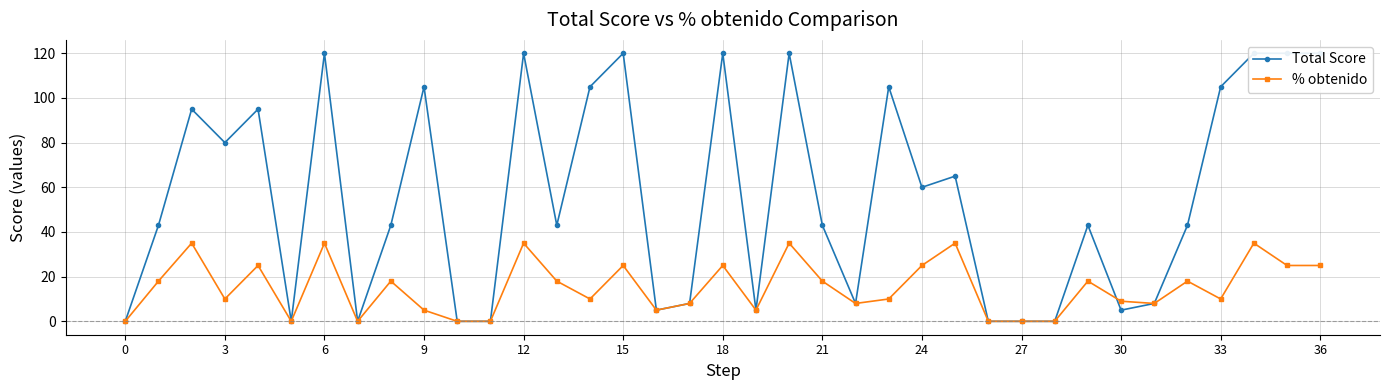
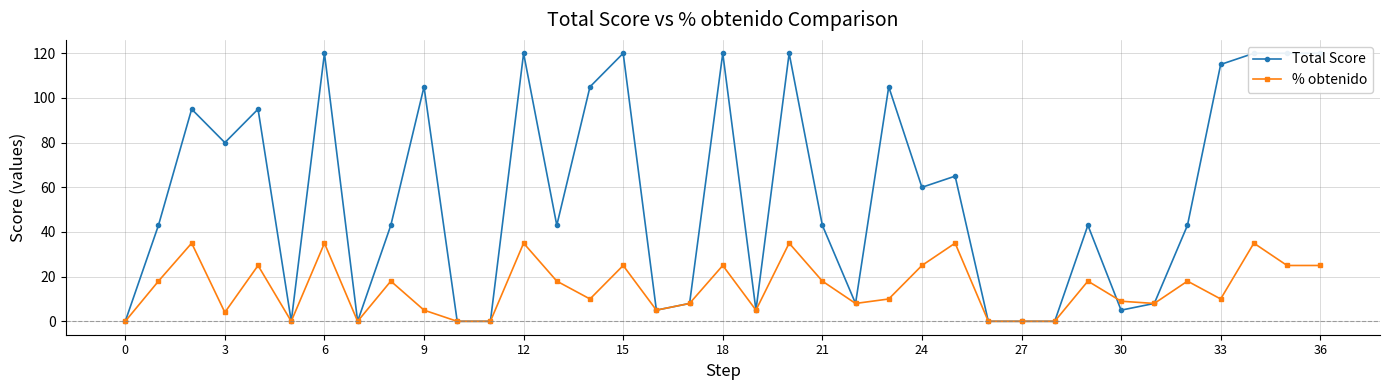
  {
    "Total Score": {
      "3": 80,
      "6": 120,
      "9": 105,
      "12": 120,
      "15": 120,
      "18": 120,
      "21": 43,
      "24": 60,
      "30": 5,
-     "33": 105
+     "33": 115
    },
    "% obtenido": {
-     "3": 10,
+     "3": 4,
      "6": 35,
      "9": 5,
      "12": 35,
      "15": 25,
      "18": 25,
      "21": 18,
      "24": 25,
      "30": 9,
      "33": 10,
      "36": 25
    }
  }
